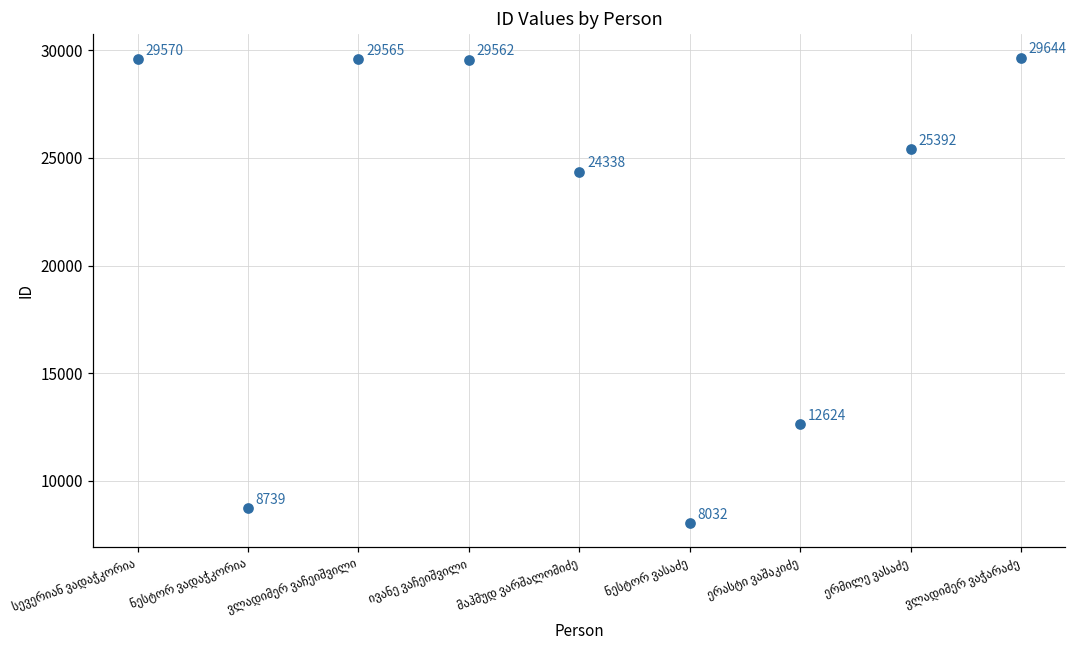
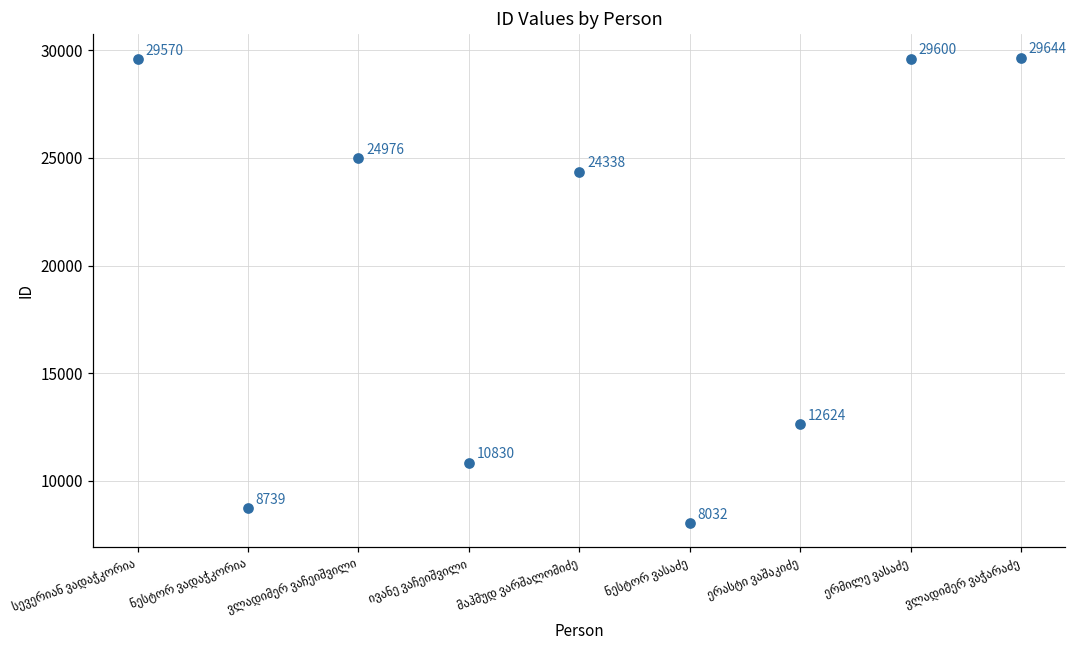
  {
-   "ვლადიმერ ვაჩეიშვილი": 29565,
-   "ივანე ვაჩეიშვილი": 29562,
-   "ერმილე ვასაძე": 25392
+   "ვლადიმერ ვაჩეიშვილი": 24976,
+   "ივანე ვაჩეიშვილი": 10830,
+   "ერმილე ვასაძე": 29600
  }
